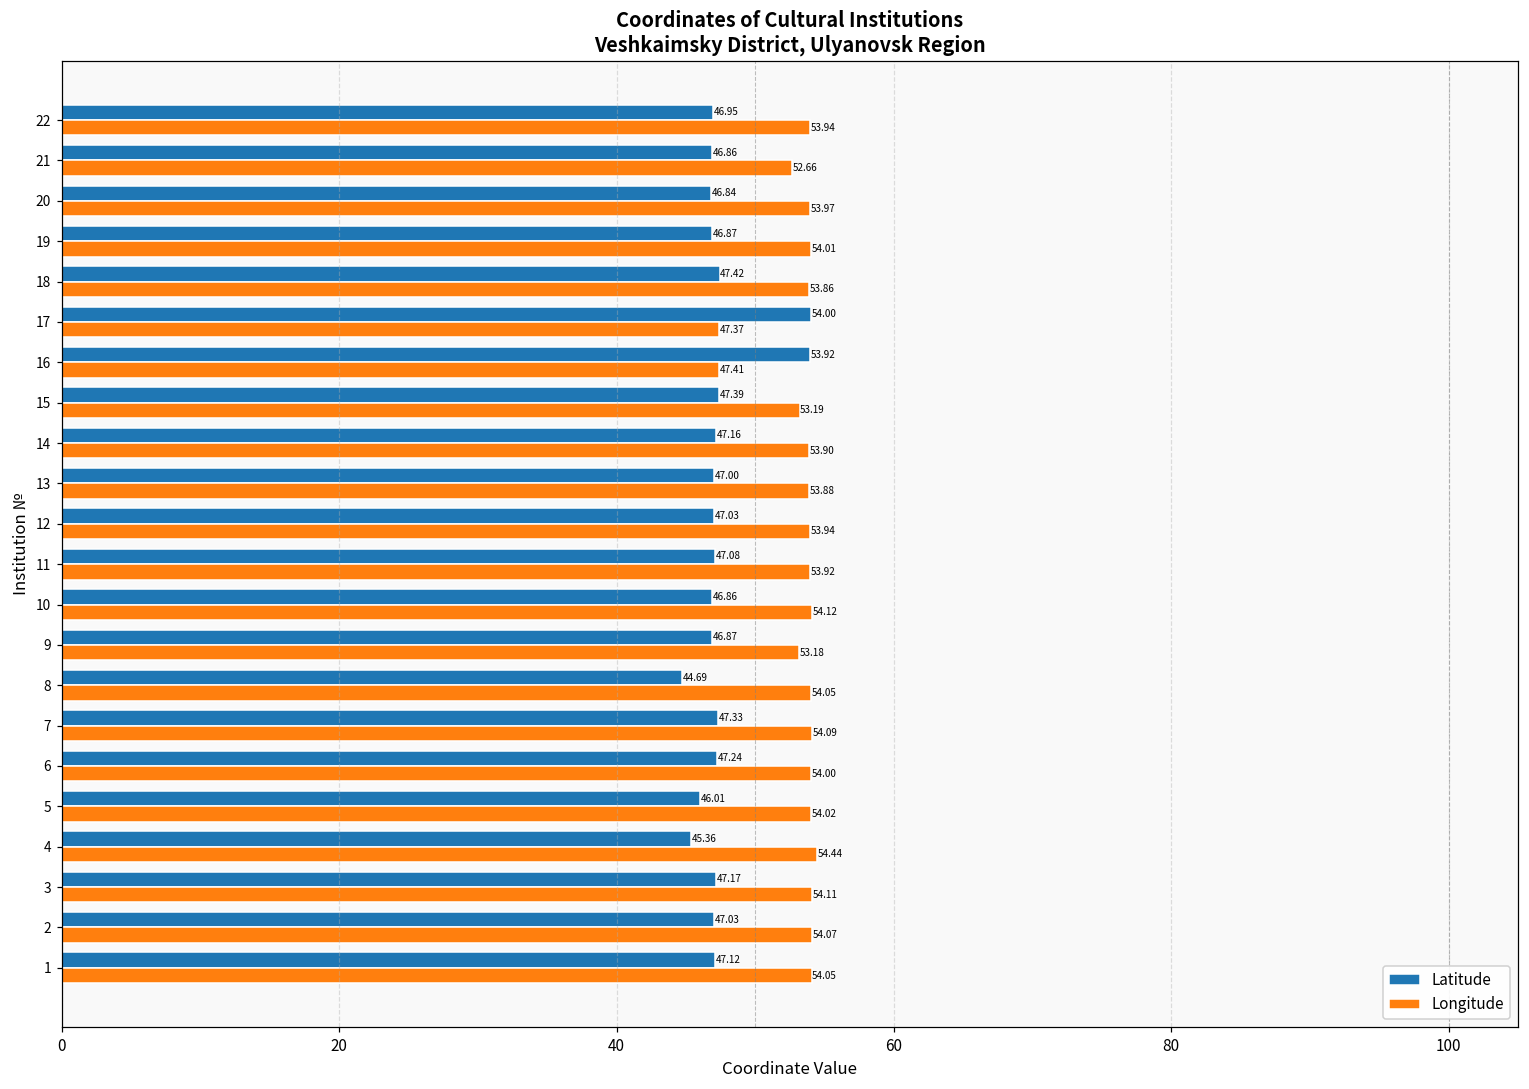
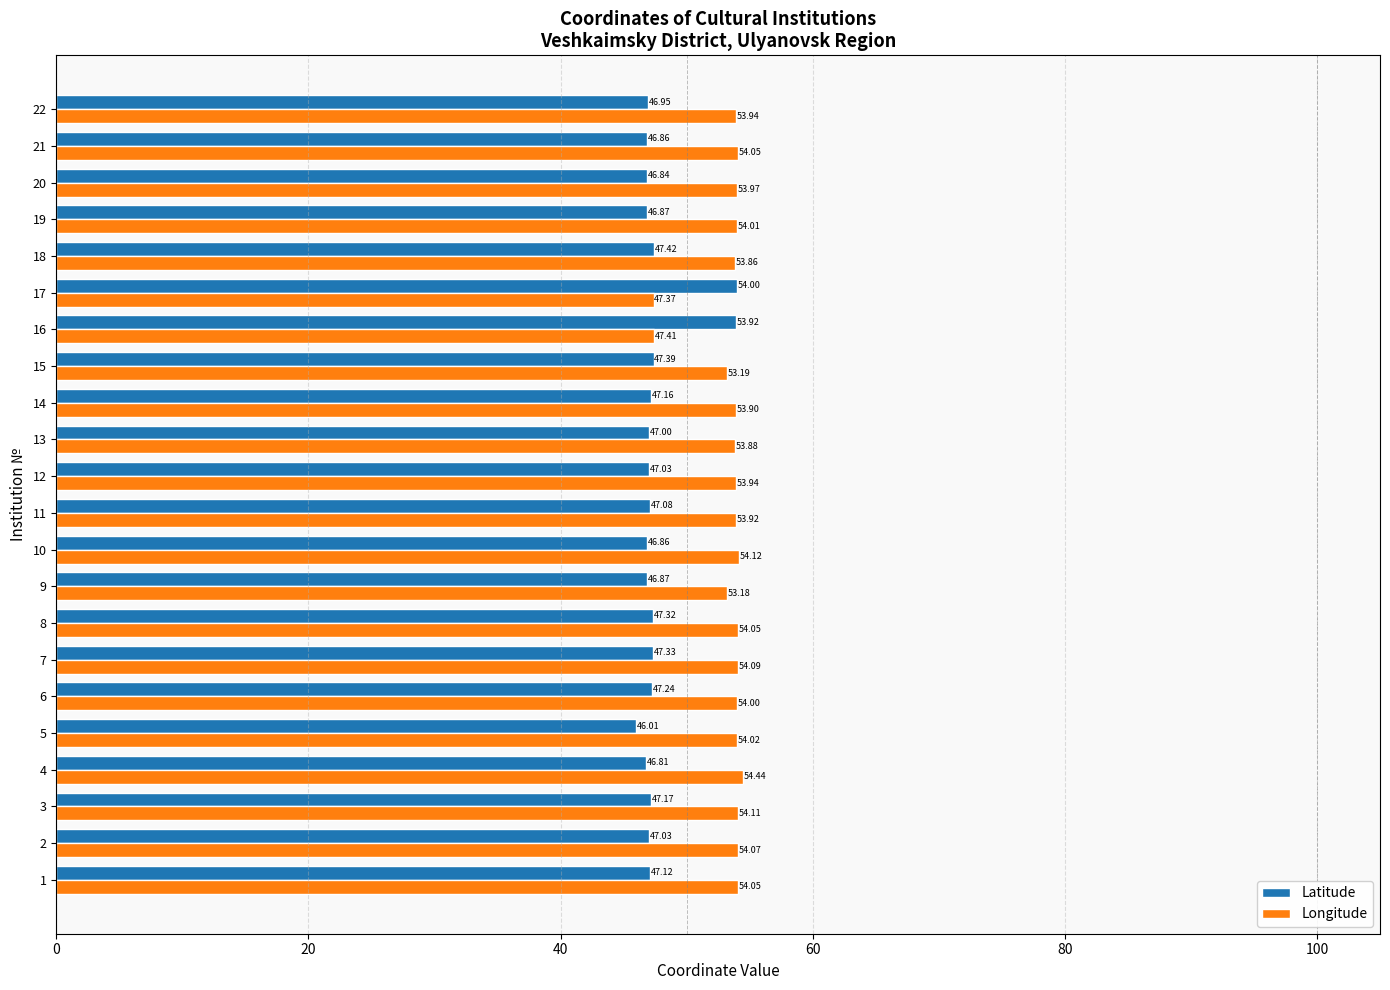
  {
    "Latitude": {
      "22": 46.95,
      "21": 46.86,
      "20": 46.84,
      "19": 46.87,
      "18": 47.42,
      "17": 54.00,
      "16": 53.92,
      "15": 47.39,
      "14": 47.16,
      "13": 47.00,
      "12": 47.03,
      "11": 47.08,
      "10": 46.86,
      "9": 46.87,
-     "8": 44.69,
+     "8": 47.32,
      "7": 47.33,
      "6": 47.24,
      "5": 46.01,
-     "4": 45.36,
+     "4": 46.81,
      "3": 47.17,
      "2": 47.03,
      "1": 47.12
    },
    "Longitude": {
      "22": 53.94,
-     "21": 52.66,
+     "21": 54.05,
      "20": 53.97,
      "19": 54.01,
      "18": 53.86,
      "17": 47.37,
      "16": 47.41,
      "15": 53.19,
      "14": 53.90,
      "13": 53.88,
      "12": 53.94,
      "11": 53.92,
      "10": 54.12,
      "9": 53.18,
      "8": 54.05,
      "7": 54.09,
      "6": 54.00,
      "5": 54.02,
      "4": 54.44,
      "3": 54.11,
      "2": 54.07,
      "1": 54.05
    }
  }
